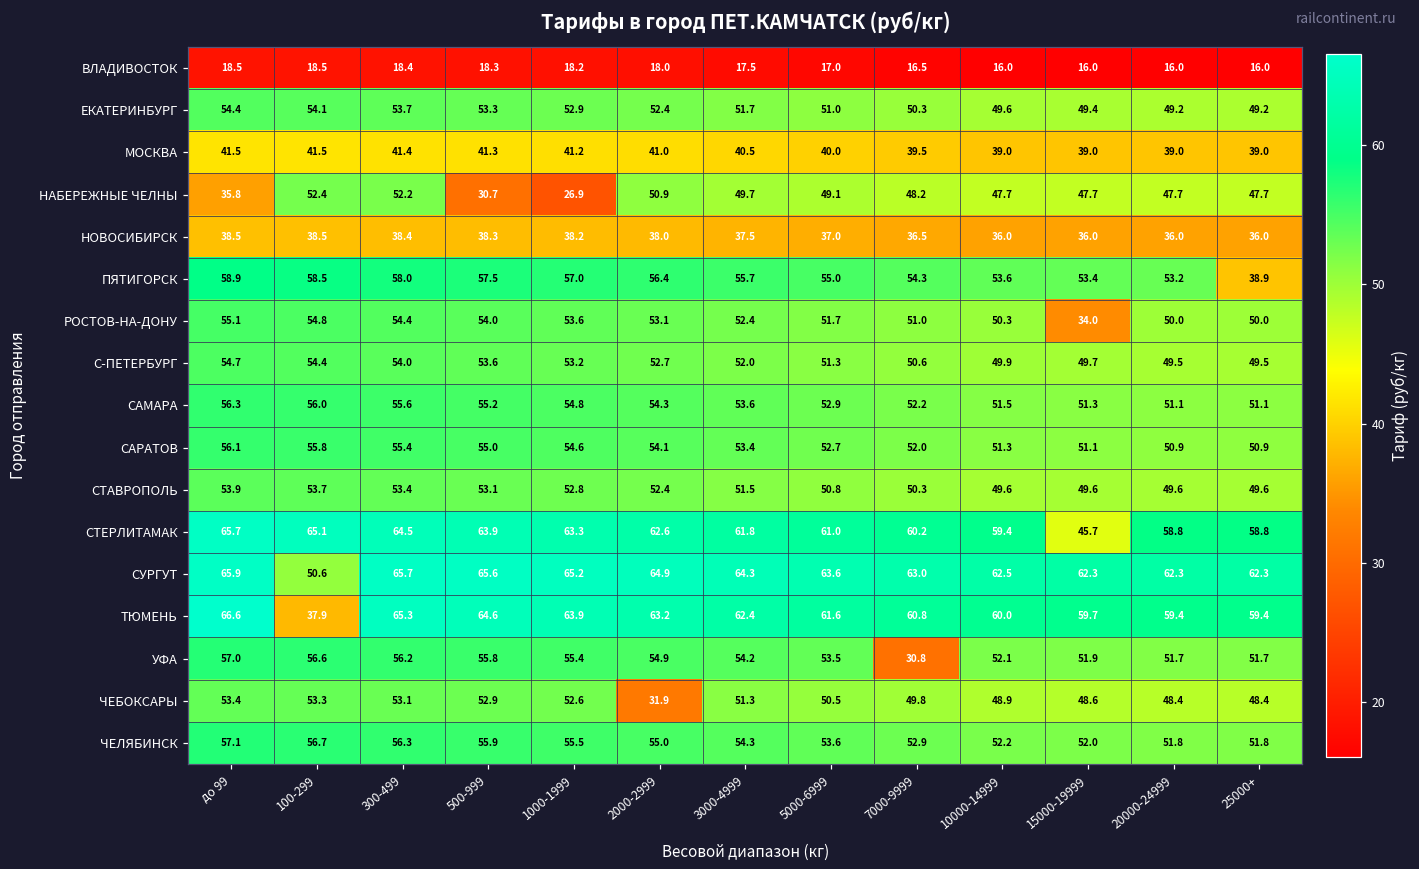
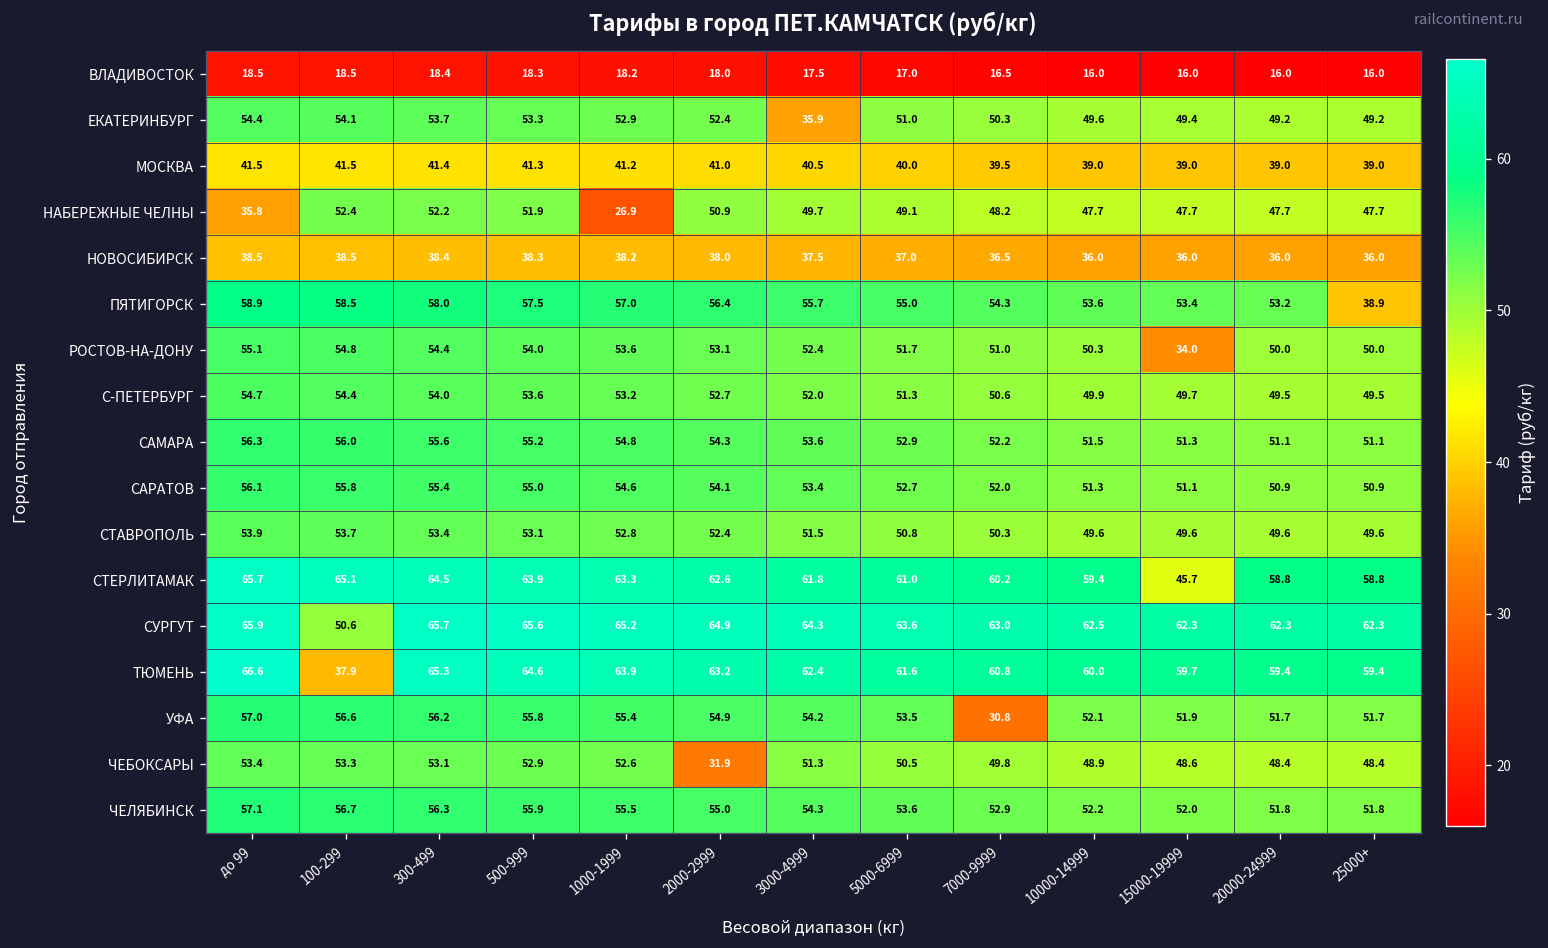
  {
    "ЕКАТЕРИНБУРГ": {
      "до 99": 54.4,
      "100-299": 54.1,
      "300-499": 53.7,
      "500-999": 53.3,
      "1000-1999": 52.9,
      "2000-2999": 52.4,
-     "3000-4999": 51.7,
+     "3000-4999": 35.9,
      "5000-6999": 51.0,
      "7000-9999": 50.3,
      "10000-14999": 49.6,
      "15000-19999": 49.4,
      "20000-24999": 49.2,
      "25000+": 49.2
    },
    "НАБЕРЕЖНЫЕ ЧЕЛНЫ": {
      "до 99": 35.8,
      "100-299": 52.4,
      "300-499": 52.2,
-     "500-999": 30.7,
+     "500-999": 51.9,
      "1000-1999": 26.9,
      "2000-2999": 50.9,
      "3000-4999": 49.7,
      "5000-6999": 49.1,
      "7000-9999": 48.2,
      "10000-14999": 47.7,
      "15000-19999": 47.7,
      "20000-24999": 47.7,
      "25000+": 47.7
    }
  }
